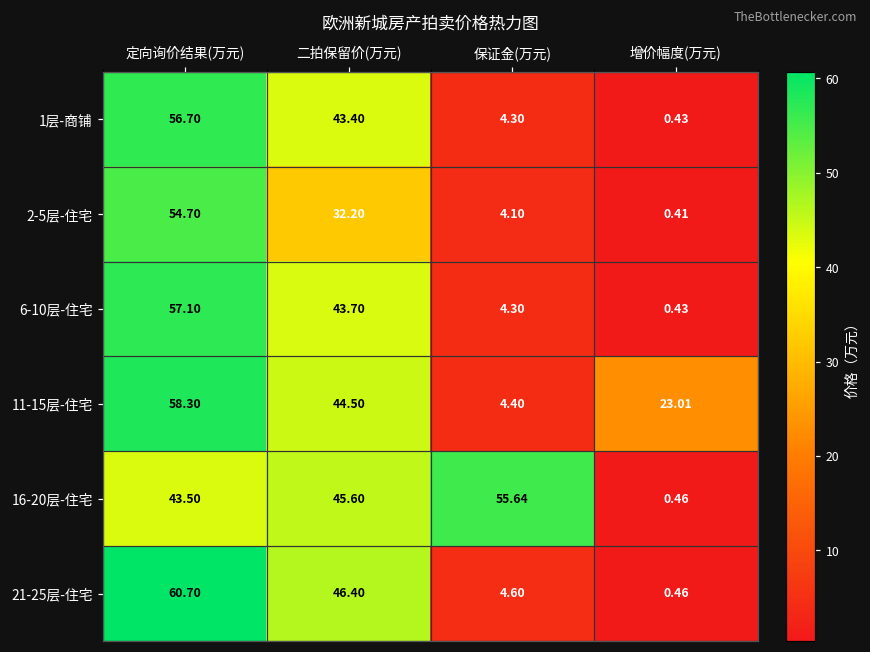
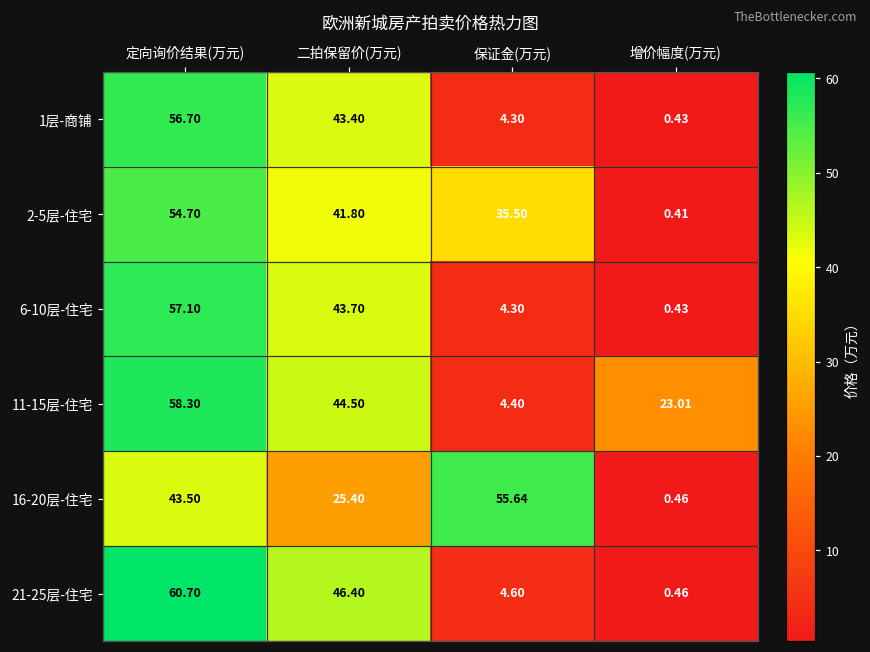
  {
    "1层-商铺": {
      "定向询价结果(万元)": 56.70,
      "二拍保留价(万元)": 43.40,
      "保证金(万元)": 4.30,
      "增价幅度(万元)": 0.43
    },
    "2-5层-住宅": {
      "定向询价结果(万元)": 54.70,
-     "二拍保留价(万元)": 32.20,
-     "保证金(万元)": 4.10,
+     "二拍保留价(万元)": 41.80,
+     "保证金(万元)": 35.50,
      "增价幅度(万元)": 0.41
    },
    "6-10层-住宅": {
      "定向询价结果(万元)": 57.10,
      "二拍保留价(万元)": 43.70,
      "保证金(万元)": 4.30,
      "增价幅度(万元)": 0.43
    },
    "11-15层-住宅": {
      "定向询价结果(万元)": 58.30,
      "二拍保留价(万元)": 44.50,
      "保证金(万元)": 4.40,
      "增价幅度(万元)": 23.01
    },
    "16-20层-住宅": {
      "定向询价结果(万元)": 43.50,
-     "二拍保留价(万元)": 45.60,
+     "二拍保留价(万元)": 25.40,
      "保证金(万元)": 55.64,
      "增价幅度(万元)": 0.46
    },
    "21-25层-住宅": {
      "定向询价结果(万元)": 60.70,
      "二拍保留价(万元)": 46.40,
      "保证金(万元)": 4.60,
      "增价幅度(万元)": 0.46
    }
  }
